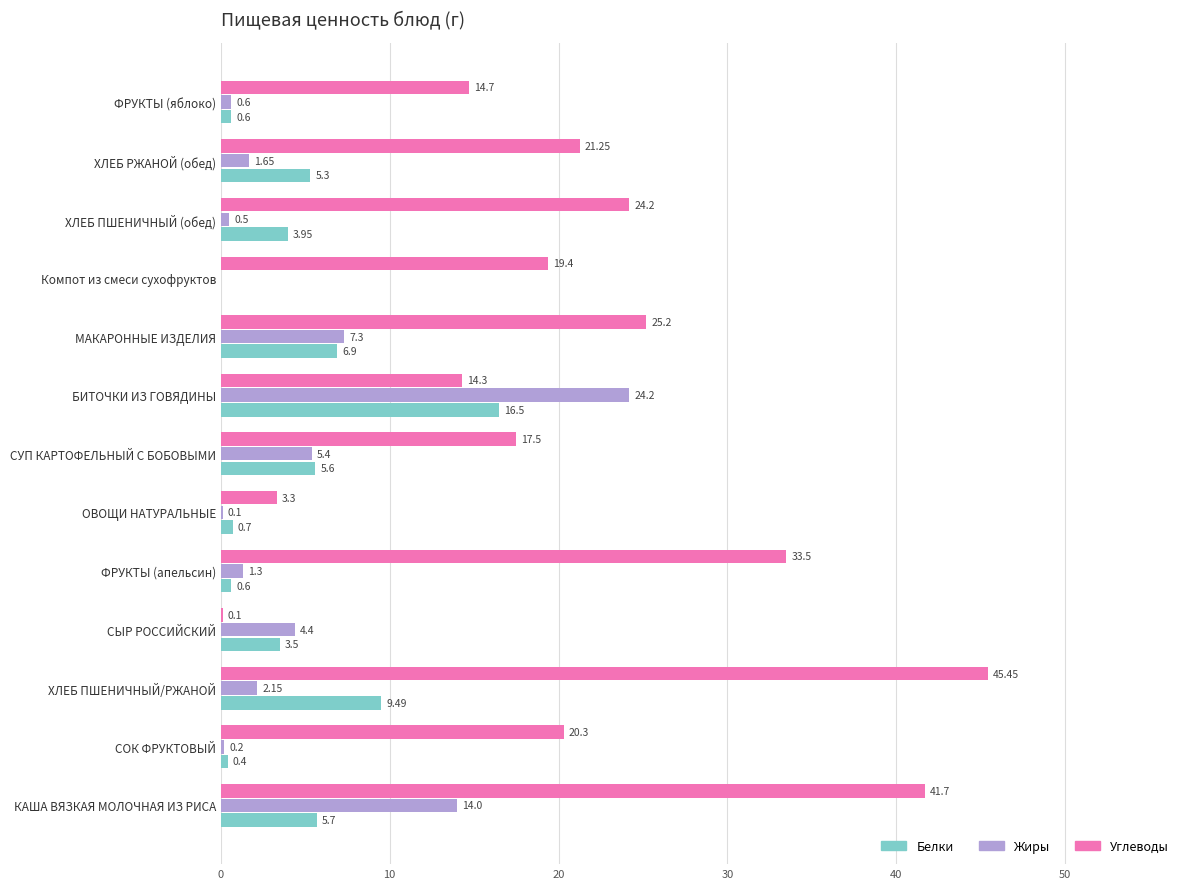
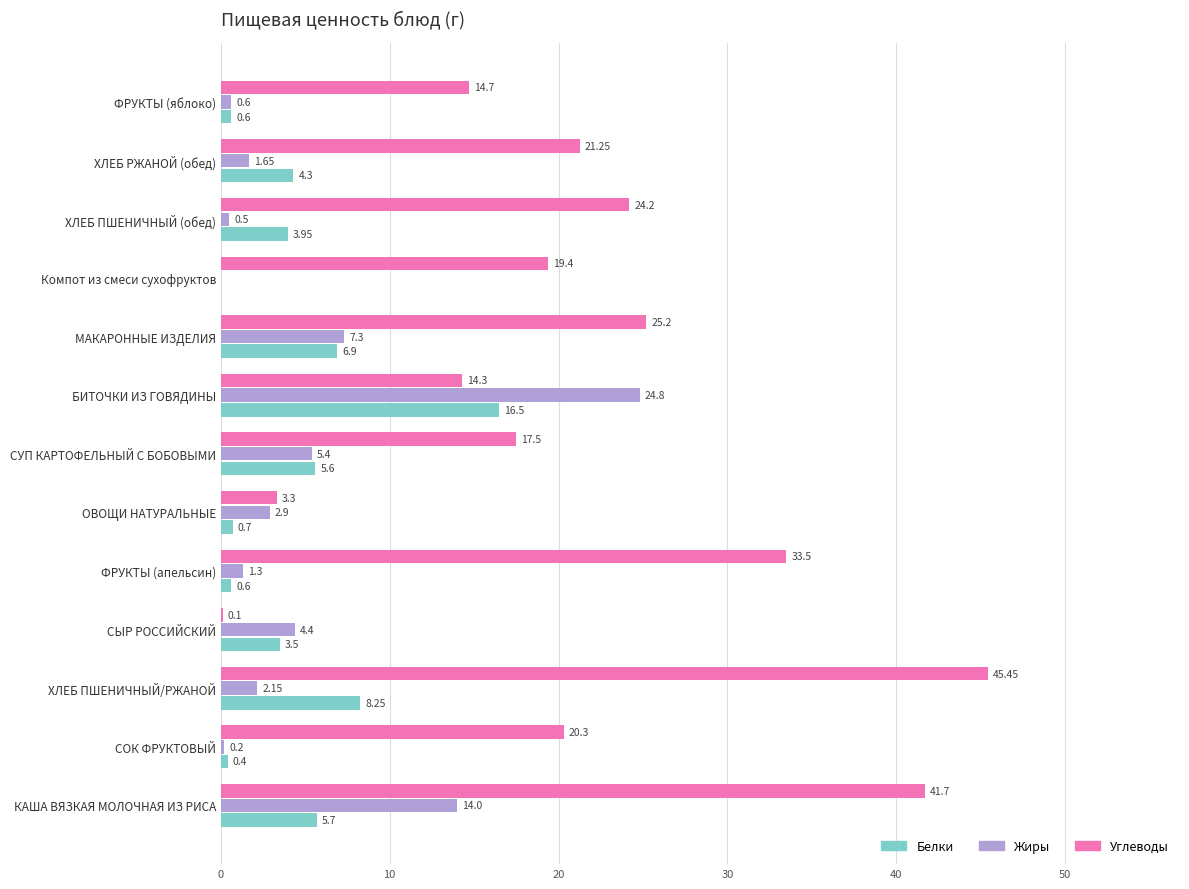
  {
    "Белки": {
      "ФРУКТЫ (яблоко)": 0.6,
-     "ХЛЕБ РЖАНОЙ (обед)": 5.3,
+     "ХЛЕБ РЖАНОЙ (обед)": 4.3,
      "ХЛЕБ ПШЕНИЧНЫЙ (обед)": 3.95,
      "МАКАРОННЫЕ ИЗДЕЛИЯ": 6.9,
      "БИТОЧКИ ИЗ ГОВЯДИНЫ": 16.5,
      "СУП КАРТОФЕЛЬНЫЙ С БОБОВЫМИ": 5.6,
      "ОВОЩИ НАТУРАЛЬНЫЕ": 0.7,
      "ФРУКТЫ (апельсин)": 0.6,
      "СЫР РОССИЙСКИЙ": 3.5,
-     "ХЛЕБ ПШЕНИЧНЫЙ/РЖАНОЙ": 9.49,
+     "ХЛЕБ ПШЕНИЧНЫЙ/РЖАНОЙ": 8.25,
      "СОК ФРУКТОВЫЙ": 0.4,
      "КАША ВЯЗКАЯ МОЛОЧНАЯ ИЗ РИСА": 5.7
    },
    "Жиры": {
      "ФРУКТЫ (яблоко)": 0.6,
      "ХЛЕБ РЖАНОЙ (обед)": 1.65,
      "ХЛЕБ ПШЕНИЧНЫЙ (обед)": 0.5,
      "МАКАРОННЫЕ ИЗДЕЛИЯ": 7.3,
-     "БИТОЧКИ ИЗ ГОВЯДИНЫ": 24.2,
+     "БИТОЧКИ ИЗ ГОВЯДИНЫ": 24.8,
      "СУП КАРТОФЕЛЬНЫЙ С БОБОВЫМИ": 5.4,
-     "ОВОЩИ НАТУРАЛЬНЫЕ": 0.1,
+     "ОВОЩИ НАТУРАЛЬНЫЕ": 2.9,
      "ФРУКТЫ (апельсин)": 1.3,
      "СЫР РОССИЙСКИЙ": 4.4,
      "ХЛЕБ ПШЕНИЧНЫЙ/РЖАНОЙ": 2.15,
      "СОК ФРУКТОВЫЙ": 0.2,
      "КАША ВЯЗКАЯ МОЛОЧНАЯ ИЗ РИСА": 14.0
    },
    "Углеводы": {
      "ФРУКТЫ (яблоко)": 14.7,
      "ХЛЕБ РЖАНОЙ (обед)": 21.25,
      "ХЛЕБ ПШЕНИЧНЫЙ (обед)": 24.2,
      "Компот из смеси сухофруктов": 19.4,
      "МАКАРОННЫЕ ИЗДЕЛИЯ": 25.2,
      "БИТОЧКИ ИЗ ГОВЯДИНЫ": 14.3,
      "СУП КАРТОФЕЛЬНЫЙ С БОБОВЫМИ": 17.5,
      "ОВОЩИ НАТУРАЛЬНЫЕ": 3.3,
      "ФРУКТЫ (апельсин)": 33.5,
      "СЫР РОССИЙСКИЙ": 0.1,
      "ХЛЕБ ПШЕНИЧНЫЙ/РЖАНОЙ": 45.45,
      "СОК ФРУКТОВЫЙ": 20.3,
      "КАША ВЯЗКАЯ МОЛОЧНАЯ ИЗ РИСА": 41.7
    }
  }
